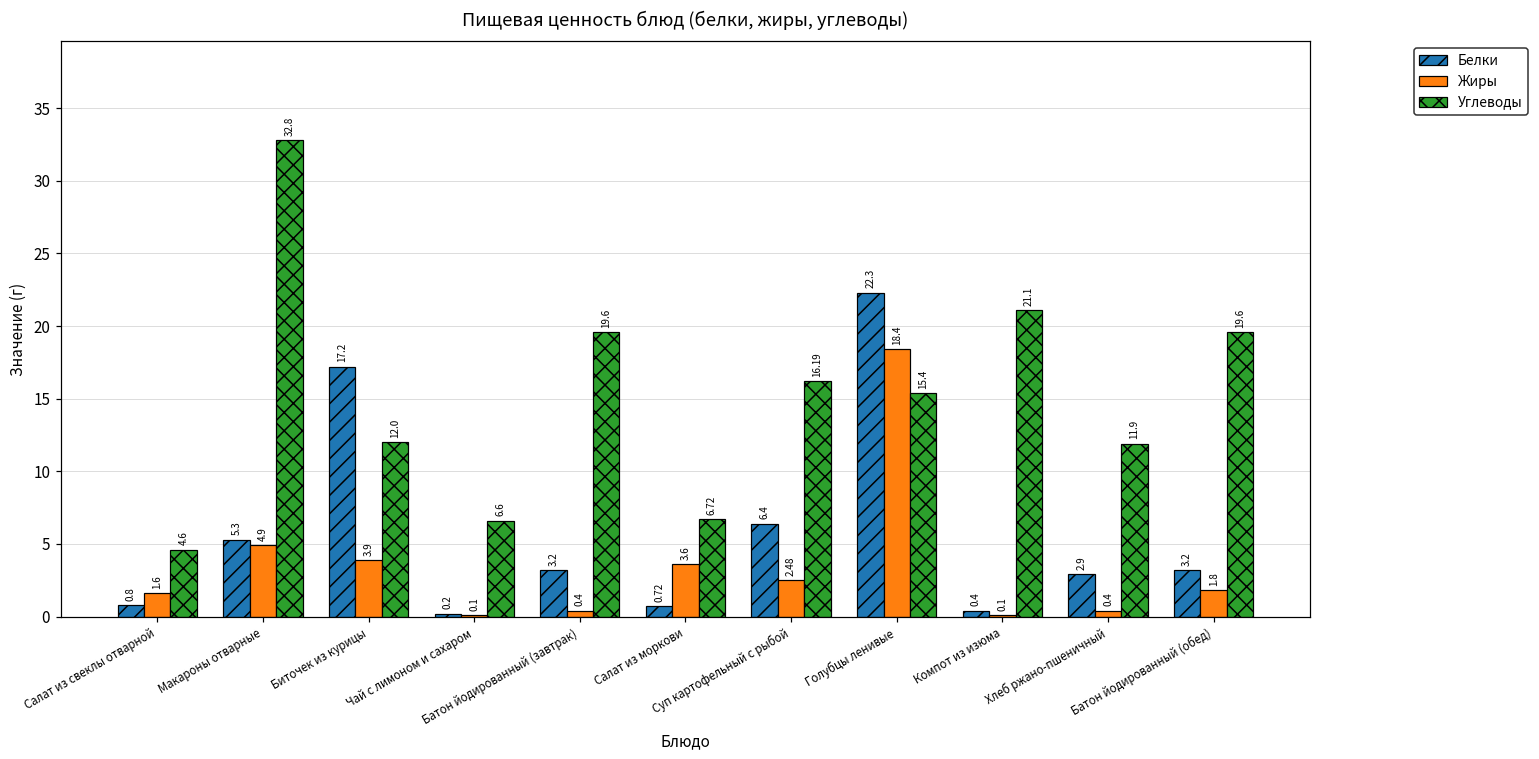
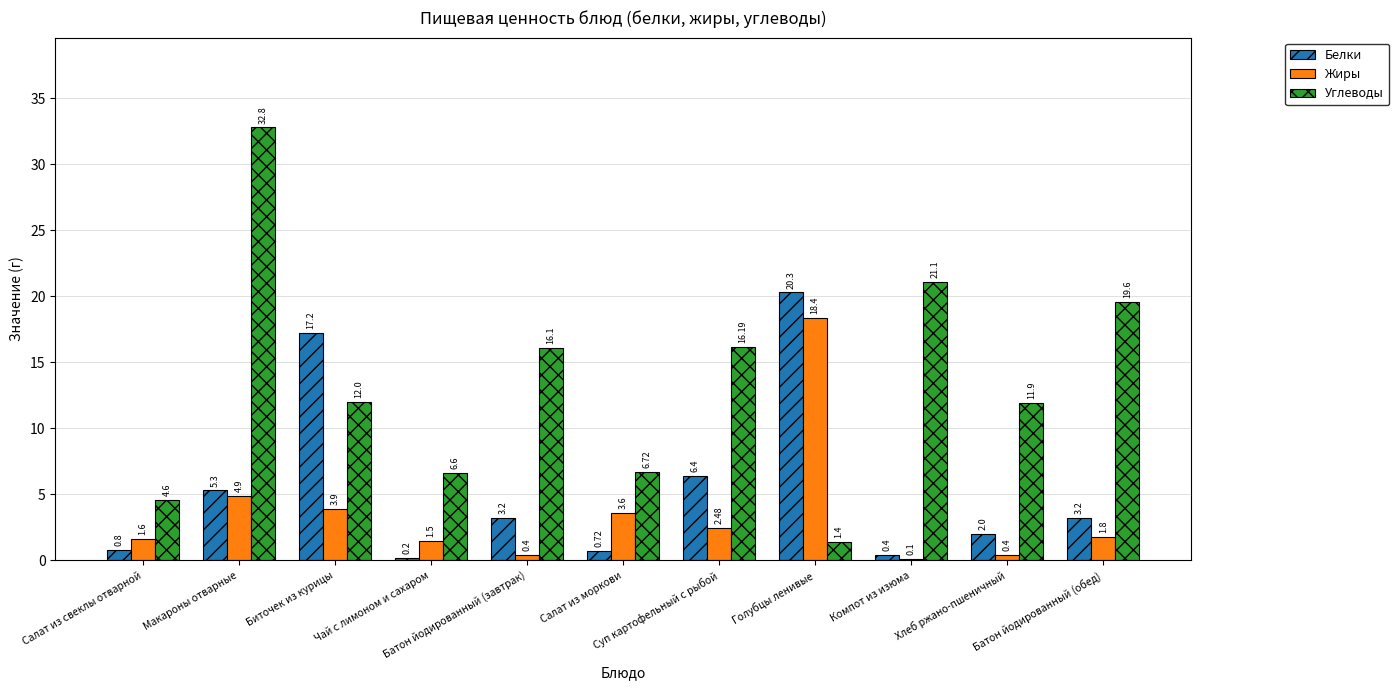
  {
    "Белки": {
      "Салат из свеклы отварной": 0.8,
      "Макароны отварные": 5.3,
      "Биточек из курицы": 17.2,
      "Чай с лимоном и сахаром": 0.2,
      "Батон йодированный (завтрак)": 3.2,
      "Салат из моркови": 0.72,
      "Суп картофельный с рыбой": 6.4,
-     "Голубцы ленивые": 22.3,
+     "Голубцы ленивые": 20.3,
      "Компот из изюма": 0.4,
-     "Хлеб ржано-пшеничный": 2.9,
+     "Хлеб ржано-пшеничный": 2.0,
      "Батон йодированный (обед)": 3.2
    },
    "Жиры": {
      "Салат из свеклы отварной": 1.6,
      "Макароны отварные": 4.9,
      "Биточек из курицы": 3.9,
-     "Чай с лимоном и сахаром": 0.1,
+     "Чай с лимоном и сахаром": 1.5,
      "Батон йодированный (завтрак)": 0.4,
      "Салат из моркови": 3.6,
      "Суп картофельный с рыбой": 2.48,
      "Голубцы ленивые": 18.4,
      "Компот из изюма": 0.1,
      "Хлеб ржано-пшеничный": 0.4,
      "Батон йодированный (обед)": 1.8
    },
    "Углеводы": {
      "Салат из свеклы отварной": 4.6,
      "Макароны отварные": 32.8,
      "Биточек из курицы": 12.0,
      "Чай с лимоном и сахаром": 6.6,
-     "Батон йодированный (завтрак)": 19.6,
+     "Батон йодированный (завтрак)": 16.1,
      "Салат из моркови": 6.72,
      "Суп картофельный с рыбой": 16.19,
-     "Голубцы ленивые": 15.4,
+     "Голубцы ленивые": 1.4,
      "Компот из изюма": 21.1,
      "Хлеб ржано-пшеничный": 11.9,
      "Батон йодированный (обед)": 19.6
    }
  }
